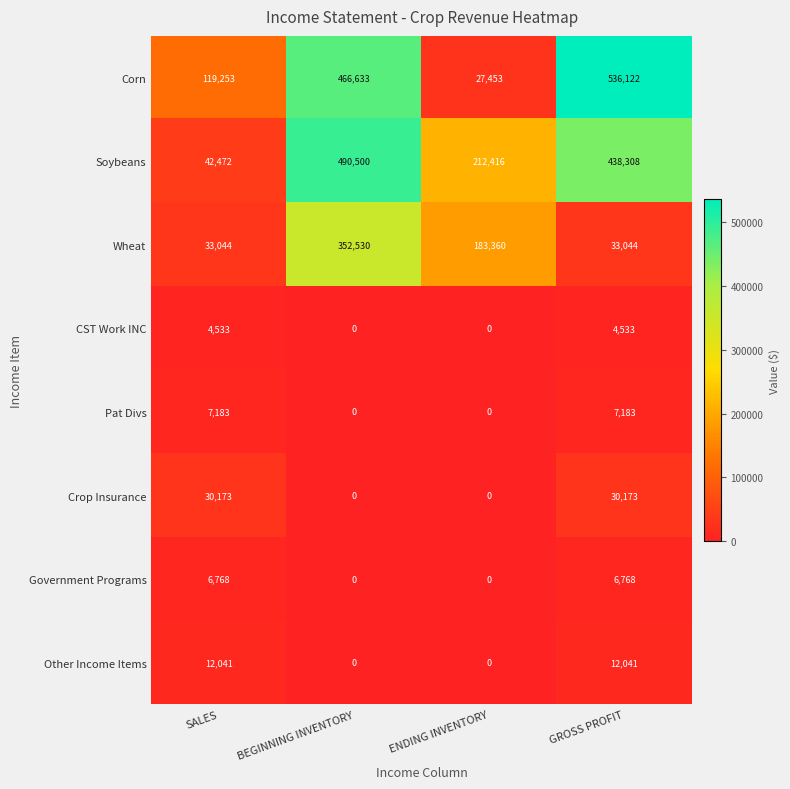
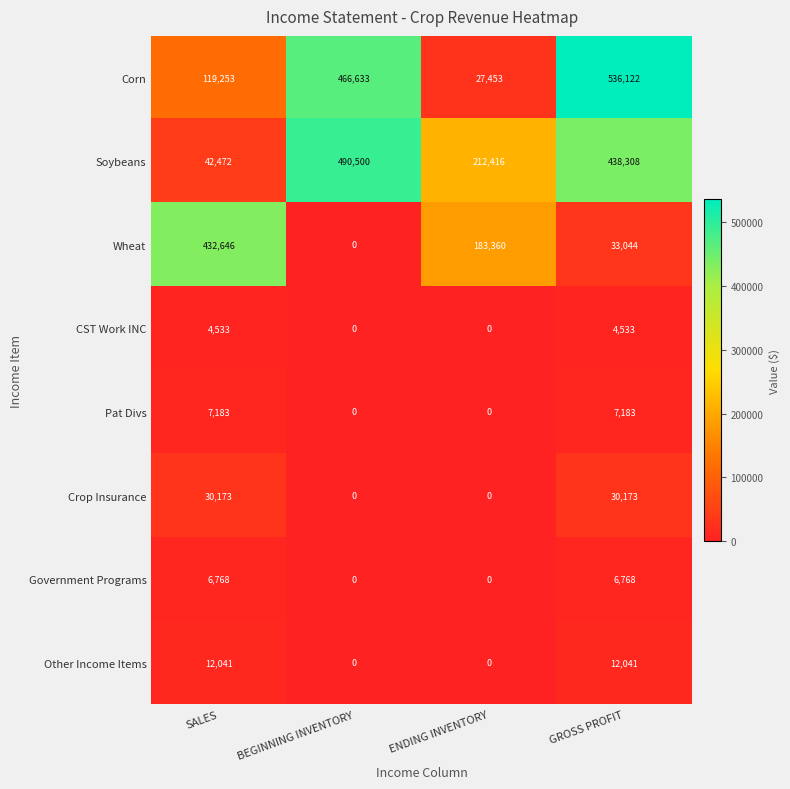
  {
    "Corn": {
      "SALES": "119,253",
      "BEGINNING INVENTORY": "466,633",
      "ENDING INVENTORY": "27,453",
      "GROSS PROFIT": "536,122"
    },
    "Soybeans": {
      "SALES": "42,472",
      "BEGINNING INVENTORY": "490,500",
      "ENDING INVENTORY": "212,416",
      "GROSS PROFIT": "438,308"
    },
    "Wheat": {
-     "SALES": "33,044",
-     "BEGINNING INVENTORY": "352,530",
+     "SALES": "432,646",
+     "BEGINNING INVENTORY": "0",
      "ENDING INVENTORY": "183,360",
      "GROSS PROFIT": "33,044"
    },
    "CST Work INC": {
      "SALES": "4,533",
      "BEGINNING INVENTORY": "0",
      "ENDING INVENTORY": "0",
      "GROSS PROFIT": "4,533"
    },
    "Pat Divs": {
      "SALES": "7,183",
      "BEGINNING INVENTORY": "0",
      "ENDING INVENTORY": "0",
      "GROSS PROFIT": "7,183"
    },
    "Crop Insurance": {
      "SALES": "30,173",
      "BEGINNING INVENTORY": "0",
      "ENDING INVENTORY": "0",
      "GROSS PROFIT": "30,173"
    },
    "Government Programs": {
      "SALES": "6,768",
      "BEGINNING INVENTORY": "0",
      "ENDING INVENTORY": "0",
      "GROSS PROFIT": "6,768"
    },
    "Other Income Items": {
      "SALES": "12,041",
      "BEGINNING INVENTORY": "0",
      "ENDING INVENTORY": "0",
      "GROSS PROFIT": "12,041"
    }
  }
